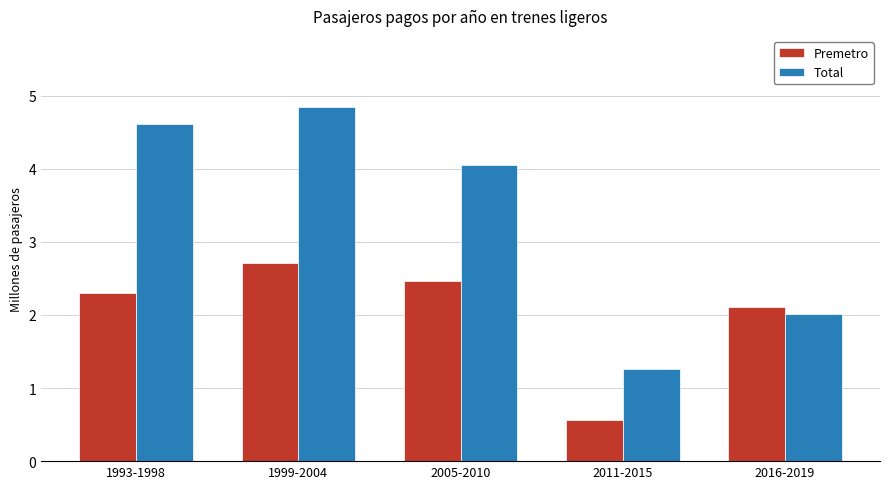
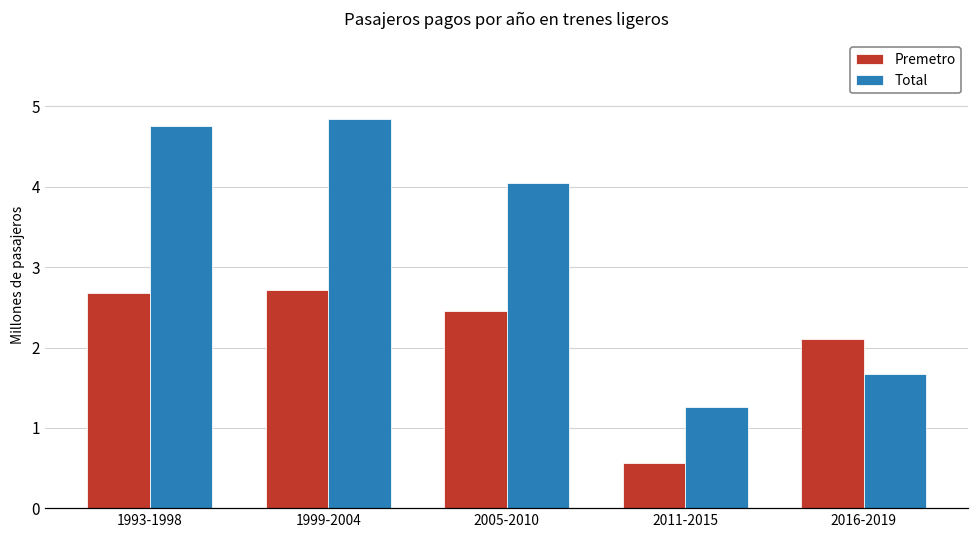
  {
    "Premetro": {
-     "1993-1998": 2.3,
+     "1993-1998": 2.7,
      "1999-2004": 2.7,
      "2005-2010": 2.5,
      "2011-2015": 0.6,
      "2016-2019": 2.1
    },
    "Total": {
-     "1993-1998": 4.6,
+     "1993-1998": 4.8,
      "1999-2004": 4.8,
      "2005-2010": 4.0,
      "2011-2015": 1.3,
-     "2016-2019": 2.0
+     "2016-2019": 1.7
    }
  }
